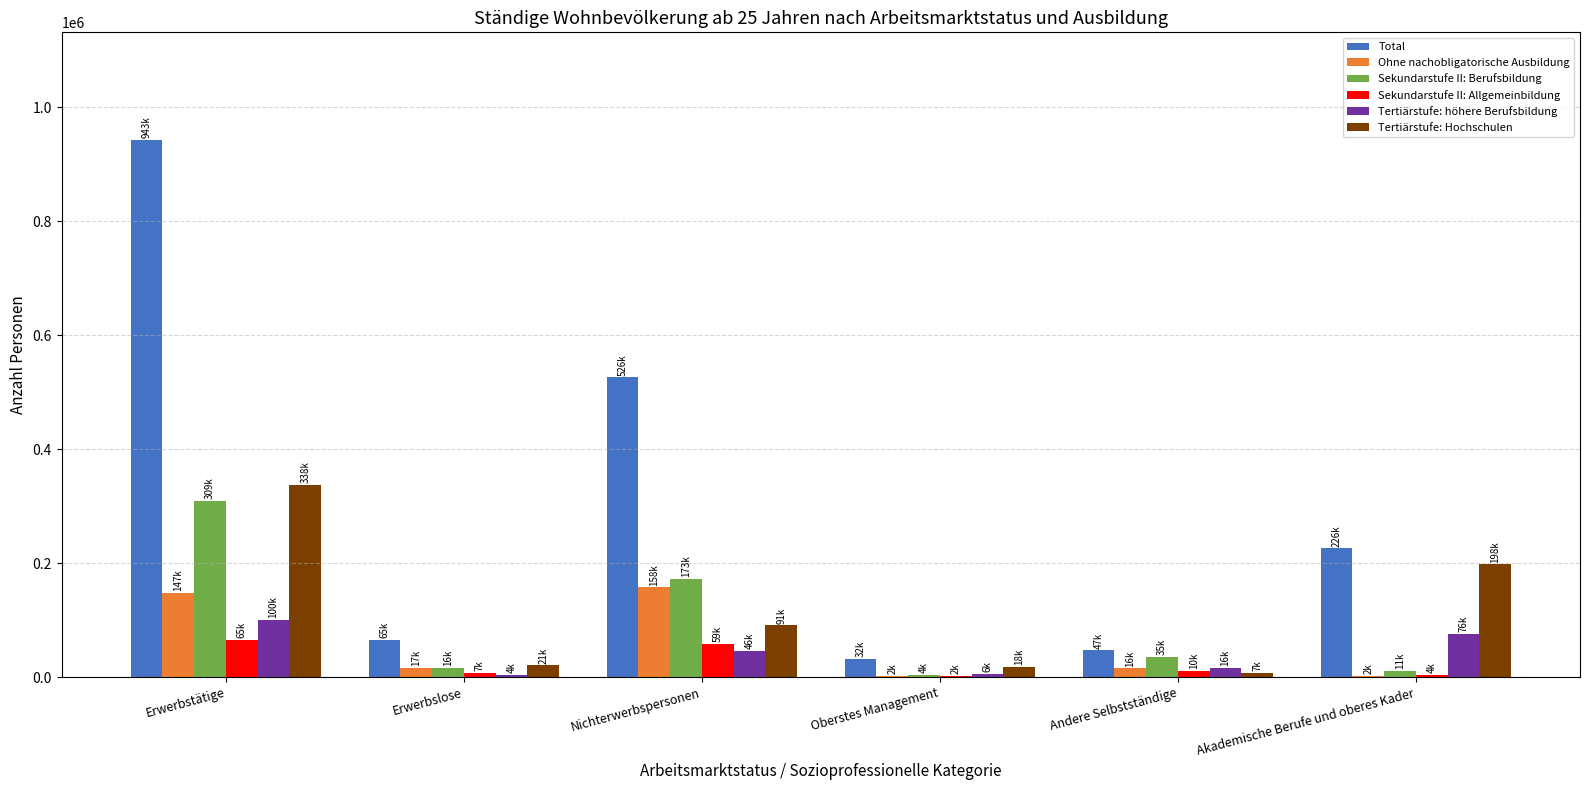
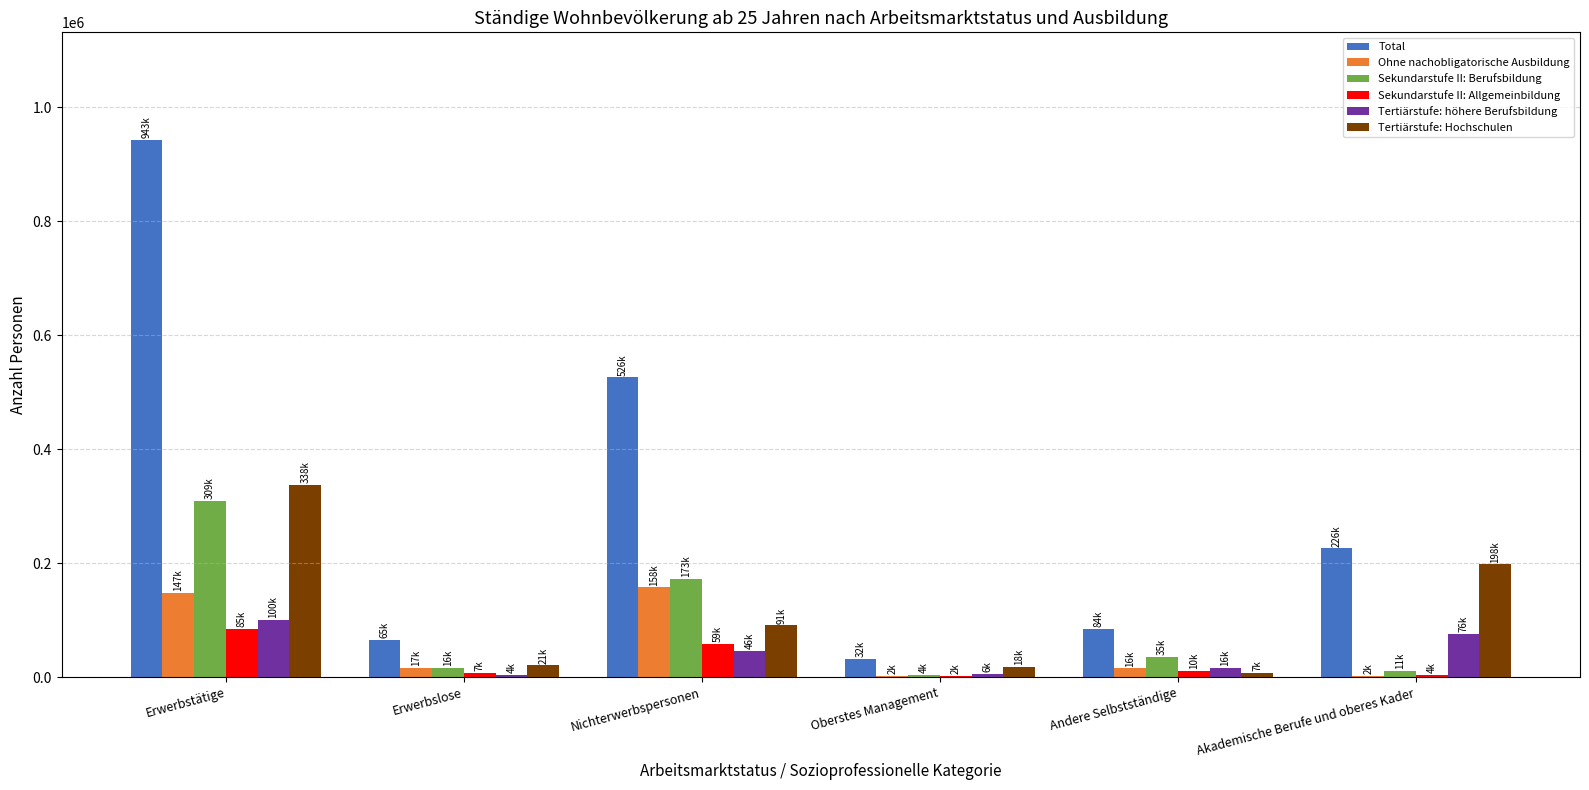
  {
    "Total": {
      "Erwerbstätige": "943k",
      "Erwerbslose": "65k",
      "Nichterwerbspersonen": "526k",
      "Oberstes Management": "32k",
-     "Andere Selbstständige": "47k",
+     "Andere Selbstständige": "84k",
      "Akademische Berufe und oberes Kader": "226k"
    },
    "Ohne nachobligatorische Ausbildung": {
      "Erwerbstätige": "147k",
      "Erwerbslose": "17k",
      "Nichterwerbspersonen": "158k",
      "Oberstes Management": "2k",
      "Andere Selbstständige": "16k",
      "Akademische Berufe und oberes Kader": "2k"
    },
    "Sekundarstufe II: Berufsbildung": {
      "Erwerbstätige": "309k",
      "Erwerbslose": "16k",
      "Nichterwerbspersonen": "173k",
      "Oberstes Management": "4k",
      "Andere Selbstständige": "35k",
      "Akademische Berufe und oberes Kader": "11k"
    },
    "Sekundarstufe II: Allgemeinbildung": {
-     "Erwerbstätige": "65k",
+     "Erwerbstätige": "85k",
      "Erwerbslose": "7k",
      "Nichterwerbspersonen": "59k",
      "Oberstes Management": "2k",
      "Andere Selbstständige": "10k",
      "Akademische Berufe und oberes Kader": "4k"
    },
    "Tertiärstufe: höhere Berufsbildung": {
      "Erwerbstätige": "100k",
      "Erwerbslose": "4k",
      "Nichterwerbspersonen": "46k",
      "Oberstes Management": "6k",
      "Andere Selbstständige": "16k",
      "Akademische Berufe und oberes Kader": "76k"
    },
    "Tertiärstufe: Hochschulen": {
      "Erwerbstätige": "338k",
      "Erwerbslose": "21k",
      "Nichterwerbspersonen": "91k",
      "Oberstes Management": "18k",
      "Andere Selbstständige": "7k",
      "Akademische Berufe und oberes Kader": "198k"
    }
  }
